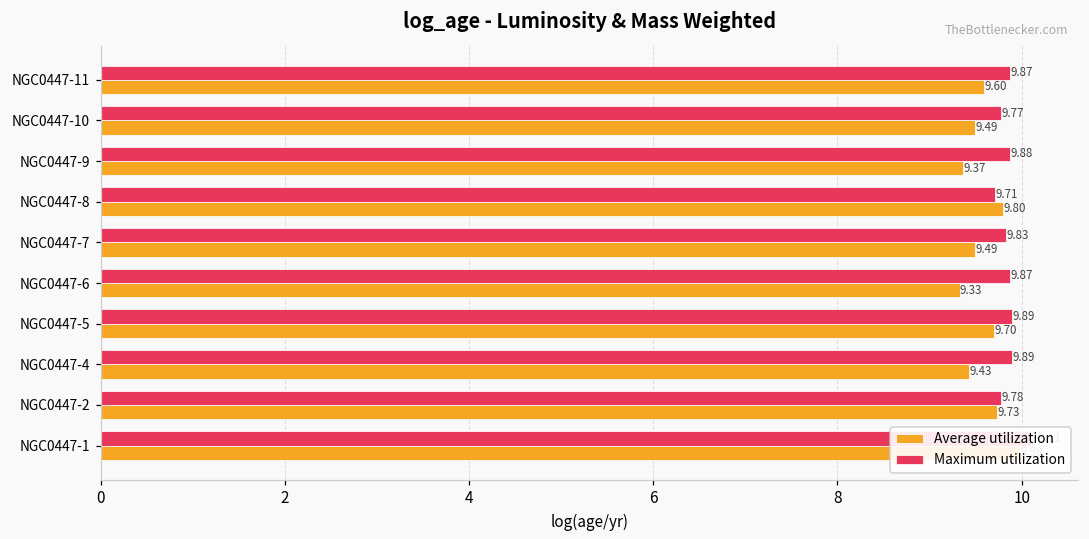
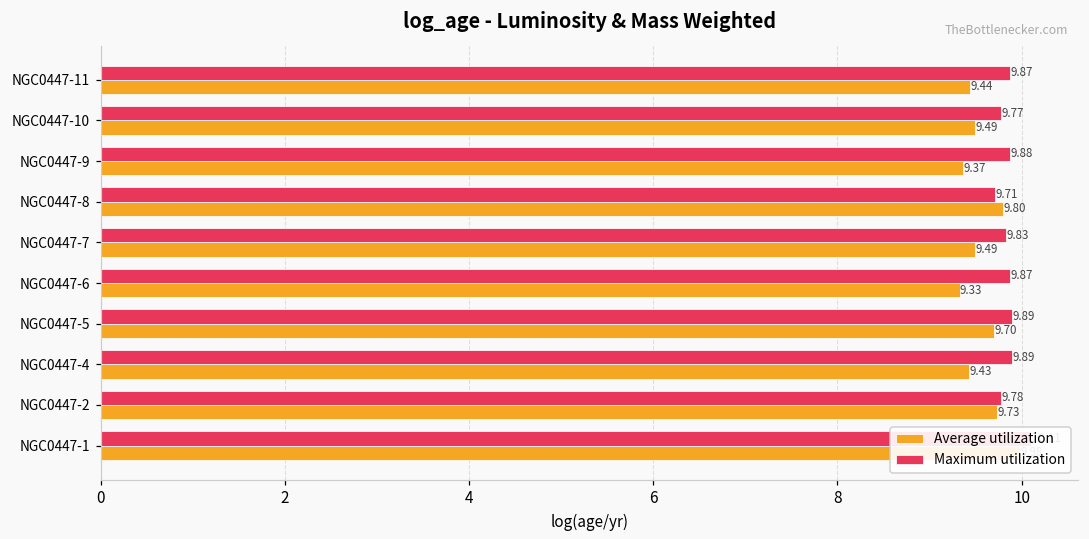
  {
    "Average utilization": {
-     "NGC0447-11": 9.60,
+     "NGC0447-11": 9.44,
      "NGC0447-10": 9.49,
      "NGC0447-9": 9.37,
      "NGC0447-8": 9.80,
      "NGC0447-7": 9.49,
      "NGC0447-6": 9.33,
      "NGC0447-5": 9.70,
      "NGC0447-4": 9.43,
      "NGC0447-2": 9.73
    },
    "Maximum utilization": {
      "NGC0447-11": 9.87,
      "NGC0447-10": 9.77,
      "NGC0447-9": 9.88,
      "NGC0447-8": 9.71,
      "NGC0447-7": 9.83,
      "NGC0447-6": 9.87,
      "NGC0447-5": 9.89,
      "NGC0447-4": 9.89,
      "NGC0447-2": 9.78
    }
  }
